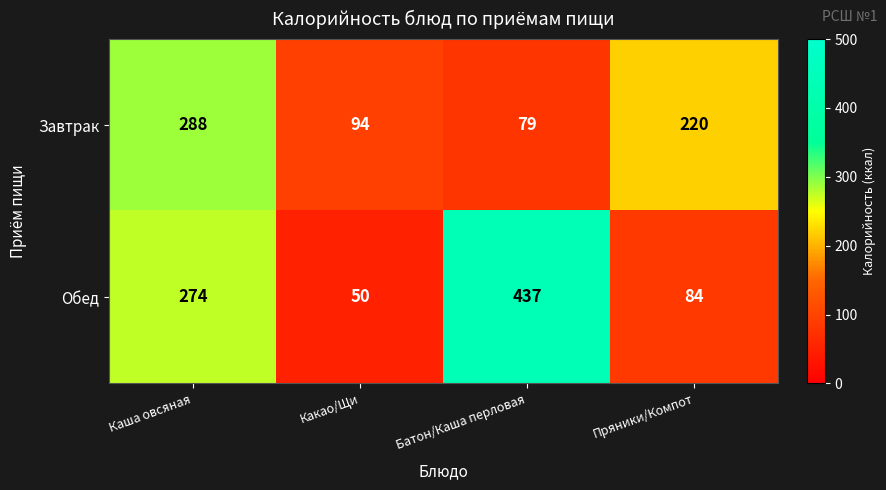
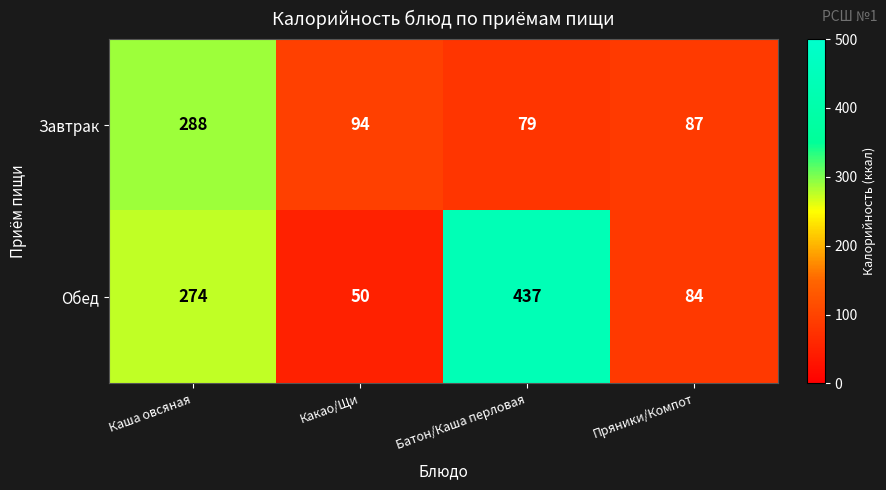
  {
    "Завтрак": {
      "Каша овсяная": 288,
      "Какао/Щи": 94,
      "Батон/Каша перловая": 79,
-     "Пряники/Компот": 220
+     "Пряники/Компот": 87
    },
    "Обед": {
      "Каша овсяная": 274,
      "Какао/Щи": 50,
      "Батон/Каша перловая": 437,
      "Пряники/Компот": 84
    }
  }
